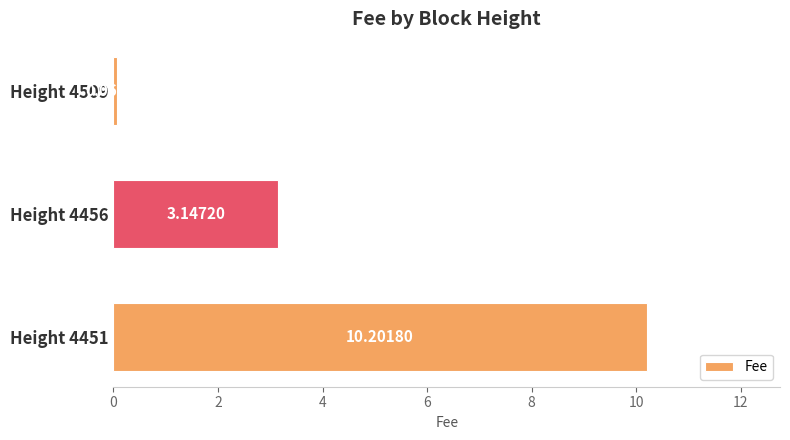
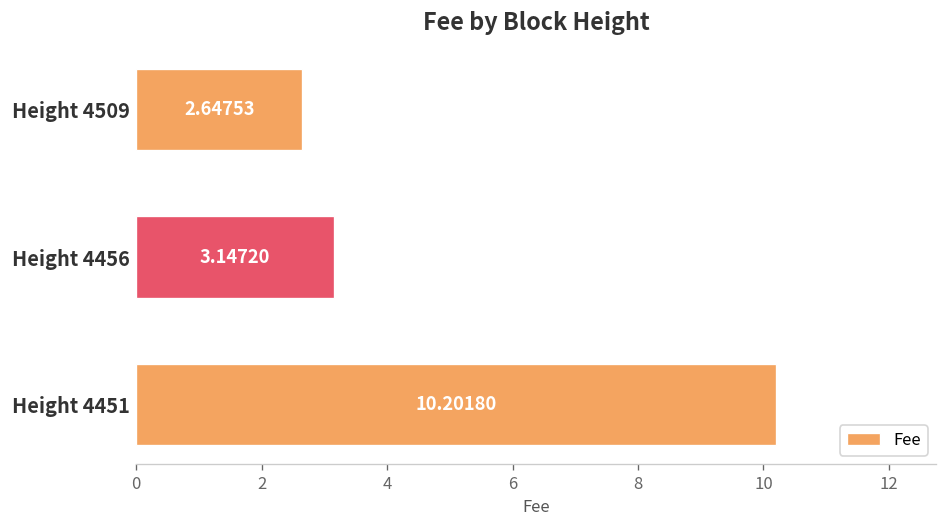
  {
-   "Height 4509": 0.1
+   "Height 4509": 2.6
  }
